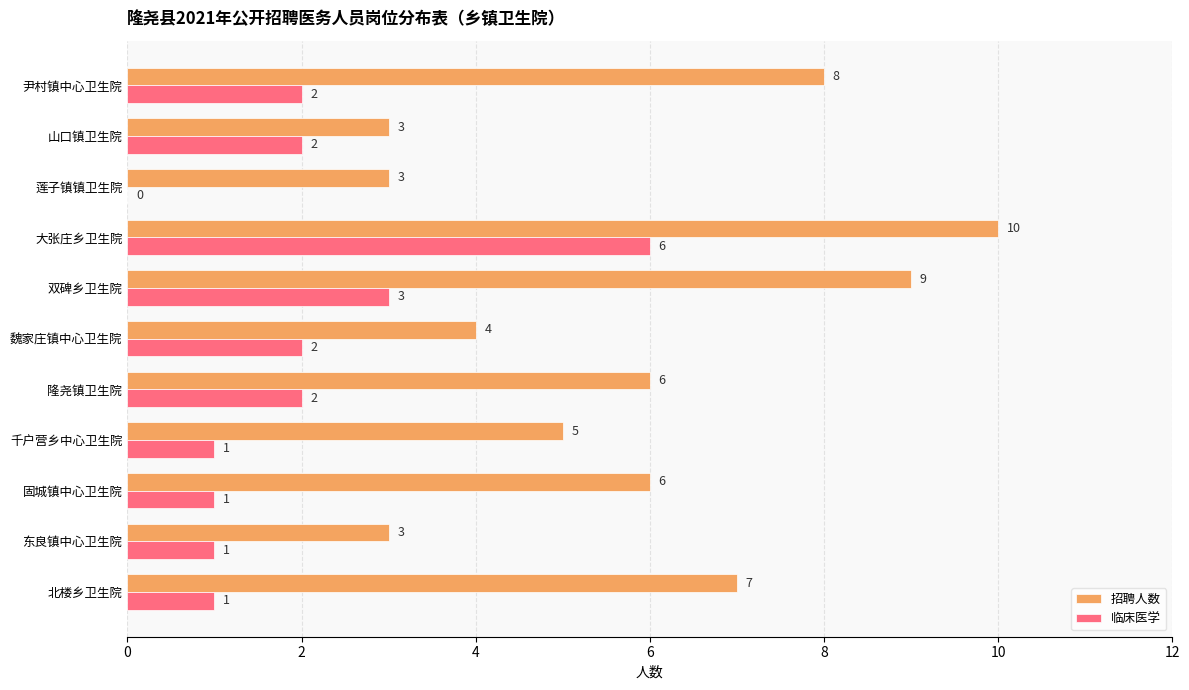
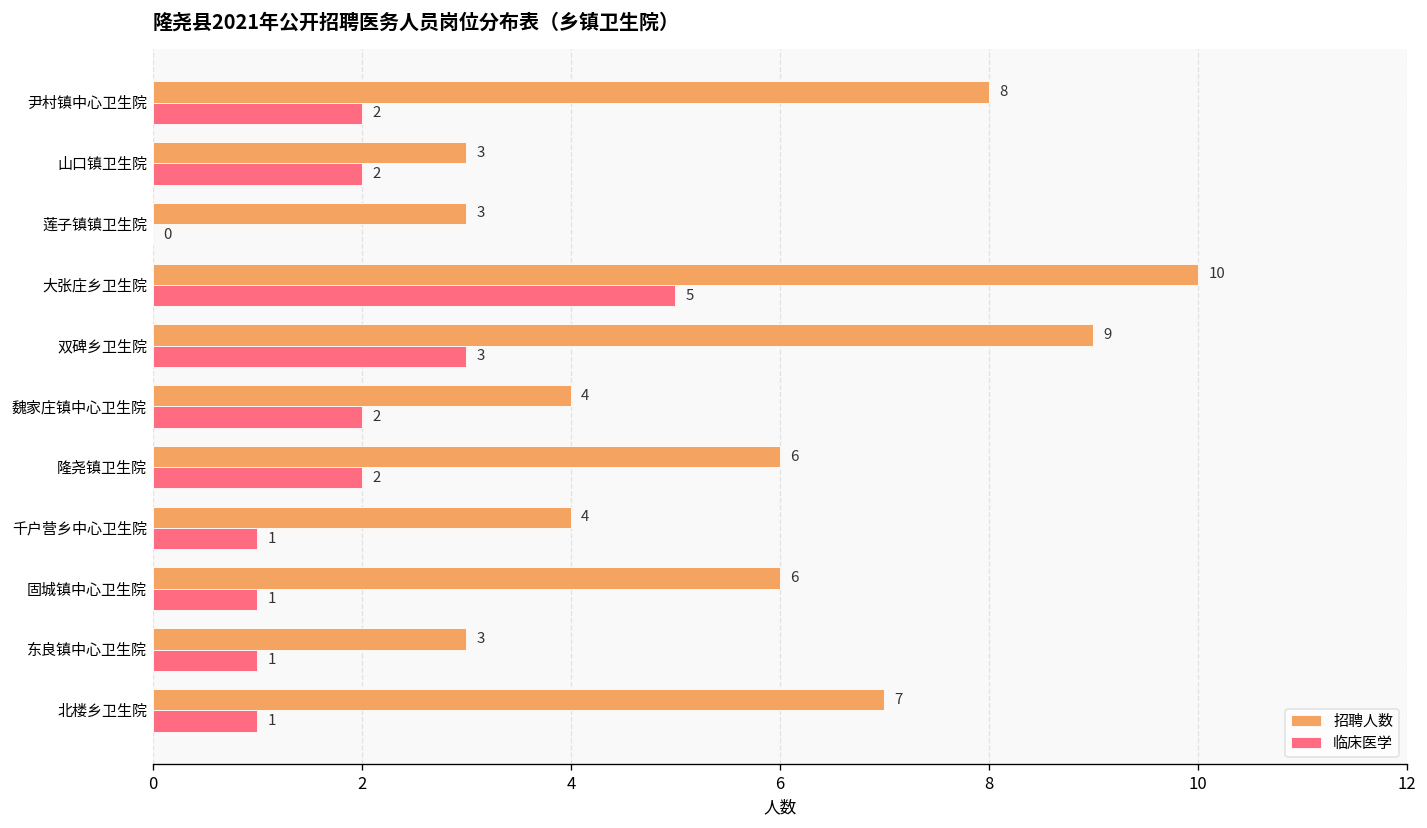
  {
    "招聘人数": {
      "尹村镇中心卫生院": 8,
      "山口镇卫生院": 3,
      "莲子镇镇卫生院": 3,
      "大张庄乡卫生院": 10,
      "双碑乡卫生院": 9,
      "魏家庄镇中心卫生院": 4,
      "隆尧镇卫生院": 6,
-     "千户营乡中心卫生院": 5,
+     "千户营乡中心卫生院": 4,
      "固城镇中心卫生院": 6,
      "东良镇中心卫生院": 3,
      "北楼乡卫生院": 7
    },
    "临床医学": {
      "尹村镇中心卫生院": 2,
      "山口镇卫生院": 2,
      "莲子镇镇卫生院": 0,
-     "大张庄乡卫生院": 6,
+     "大张庄乡卫生院": 5,
      "双碑乡卫生院": 3,
      "魏家庄镇中心卫生院": 2,
      "隆尧镇卫生院": 2,
      "千户营乡中心卫生院": 1,
      "固城镇中心卫生院": 1,
      "东良镇中心卫生院": 1,
      "北楼乡卫生院": 1
    }
  }
